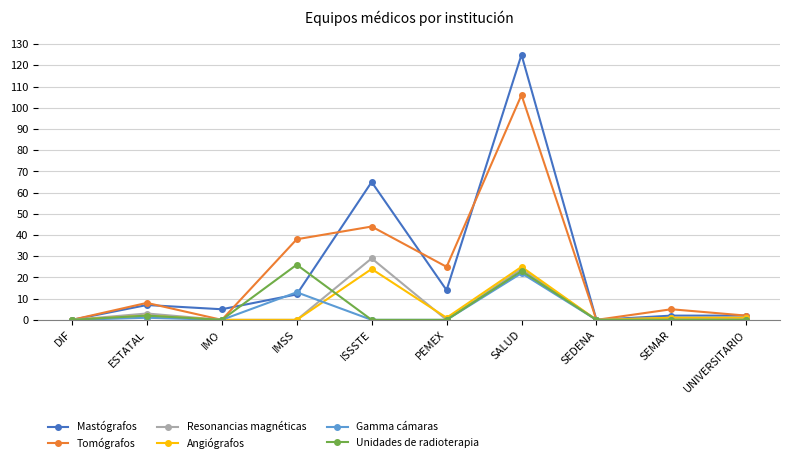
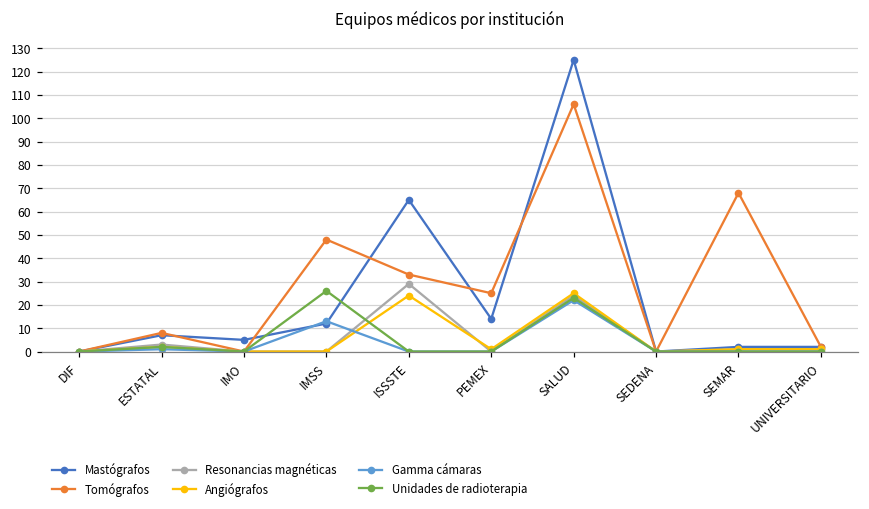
  {
    "Tomógrafos": {
-     "IMSS": 38,
-     "ISSSTE": 44,
+     "IMSS": 48,
+     "ISSSTE": 33,
      "PEMEX": 25,
      "SALUD": 106,
-     "SEMAR": 5
+     "SEMAR": 68
    },
    "Resonancias magnéticas": {
      "ISSSTE": 29
    },
    "Angiógrafos": {
      "ISSSTE": 24
    },
    "Unidades de radioterapia": {
      "IMSS": 26
    }
  }
